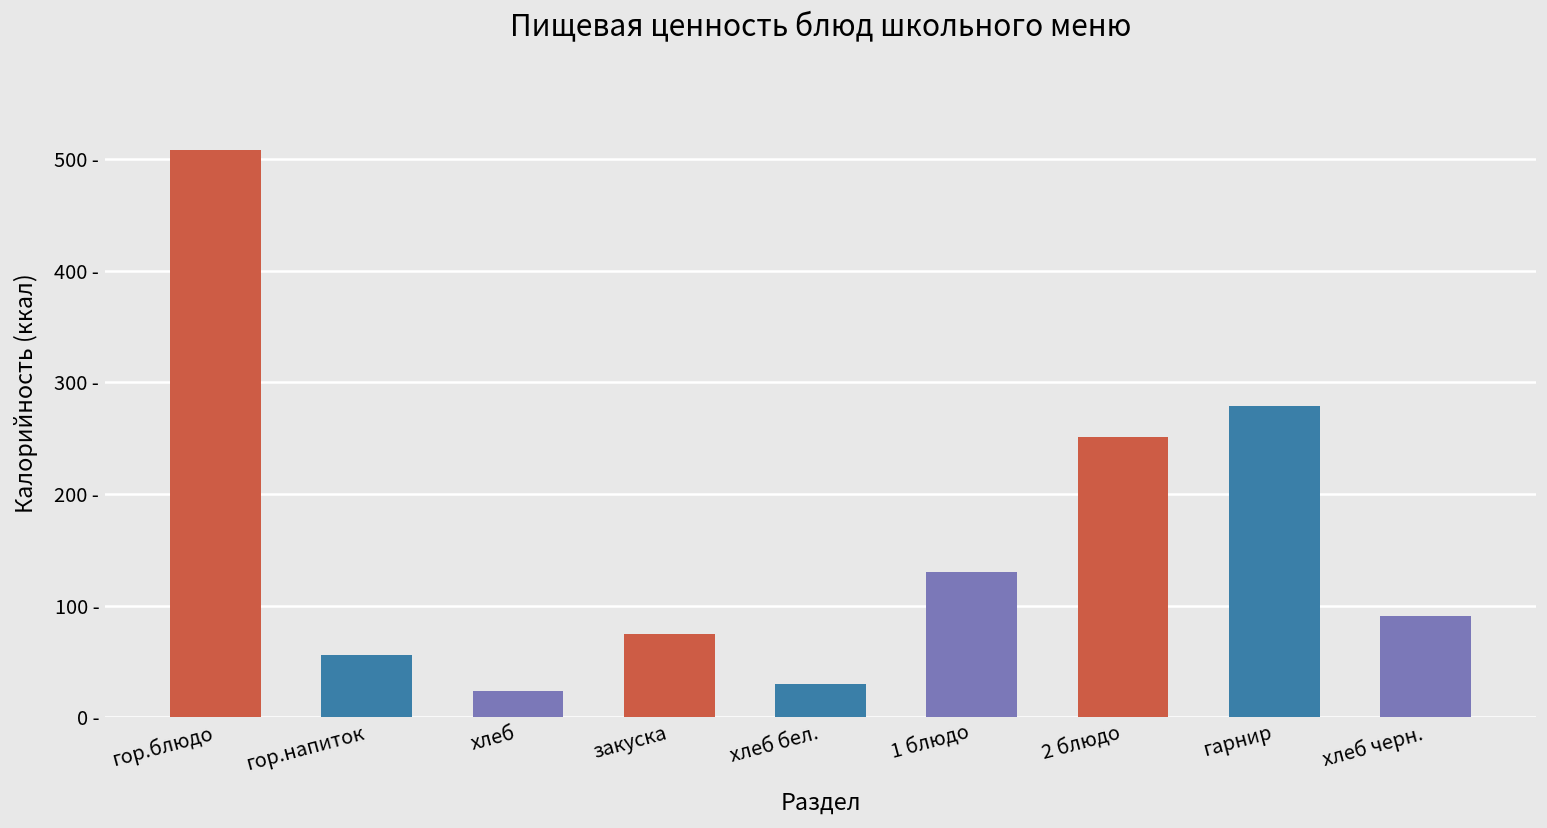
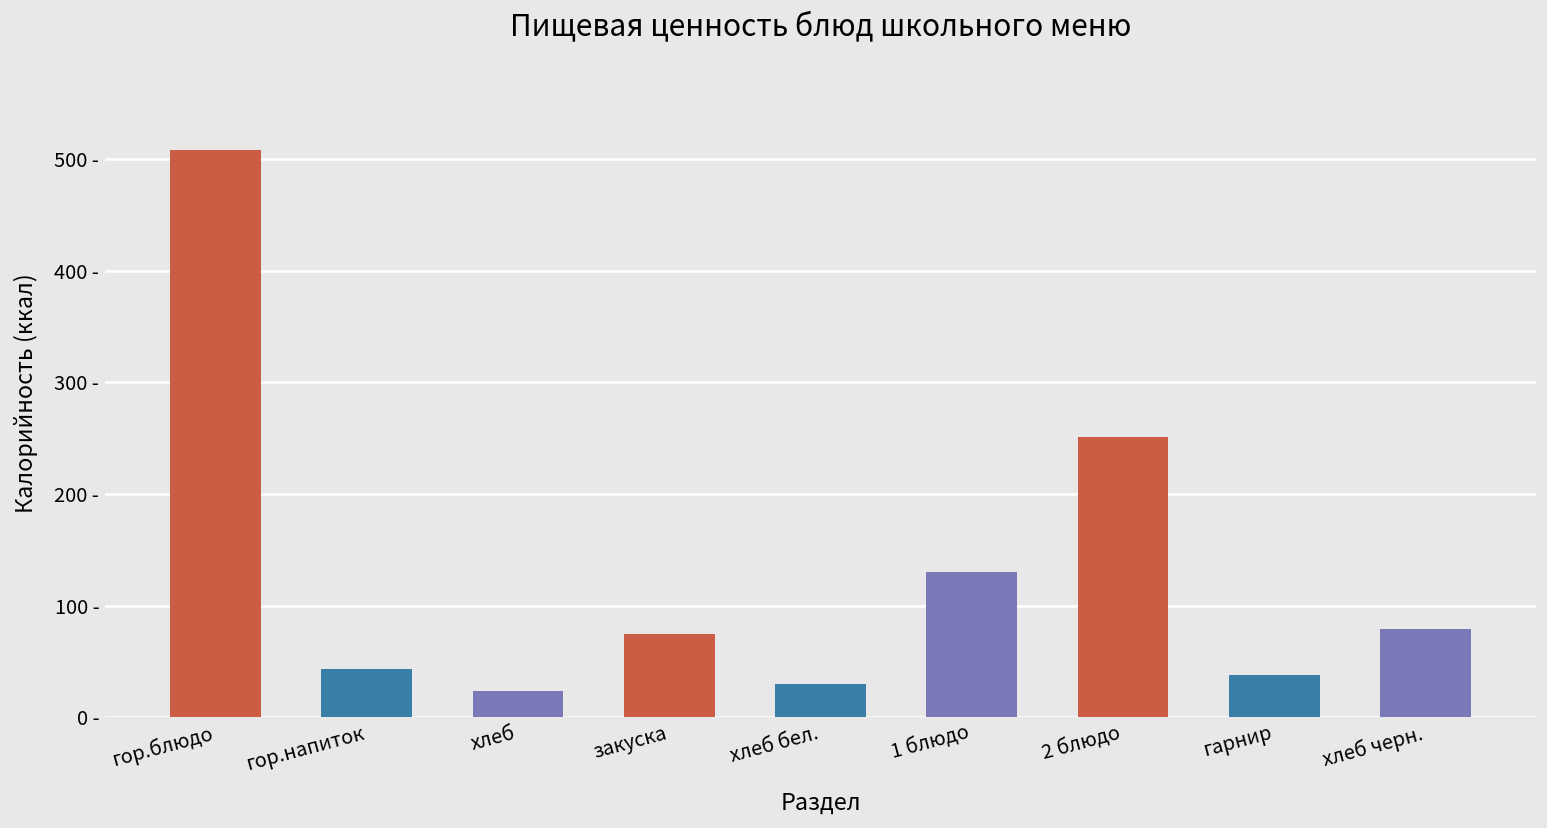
  {
    "гор.блюдо": "510 -",
-   "гор.напиток": "60 -",
+   "гор.напиток": "40 -",
    "хлеб": "20 -",
    "закуска": "70 -",
    "хлеб бел.": "30 -",
    "1 блюдо": "130 -",
    "2 блюдо": "250 -",
-   "гарнир": "280 -",
-   "хлеб черн.": "90 -"
+   "гарнир": "40 -",
+   "хлеб черн.": "80 -"
  }
